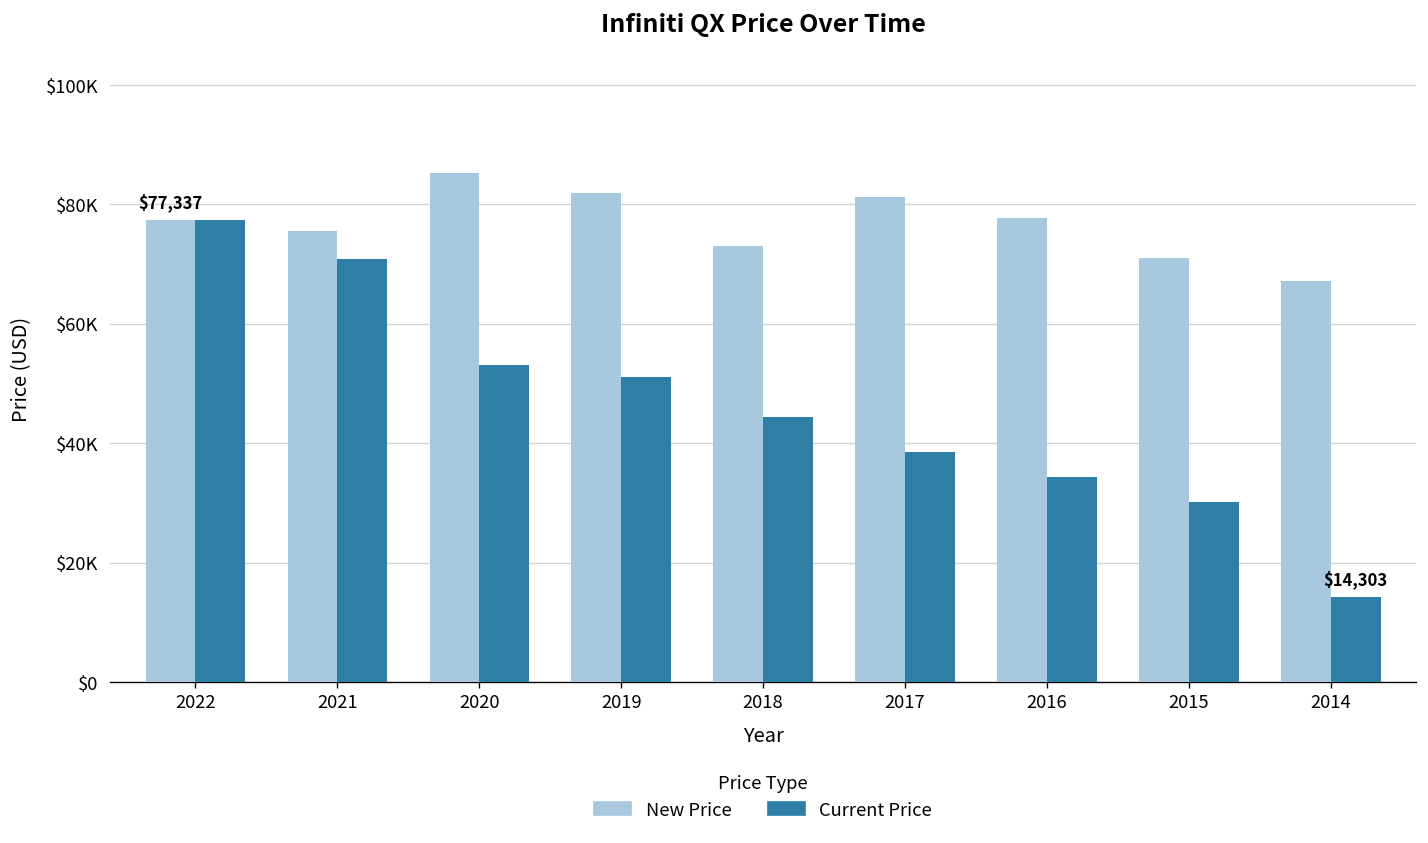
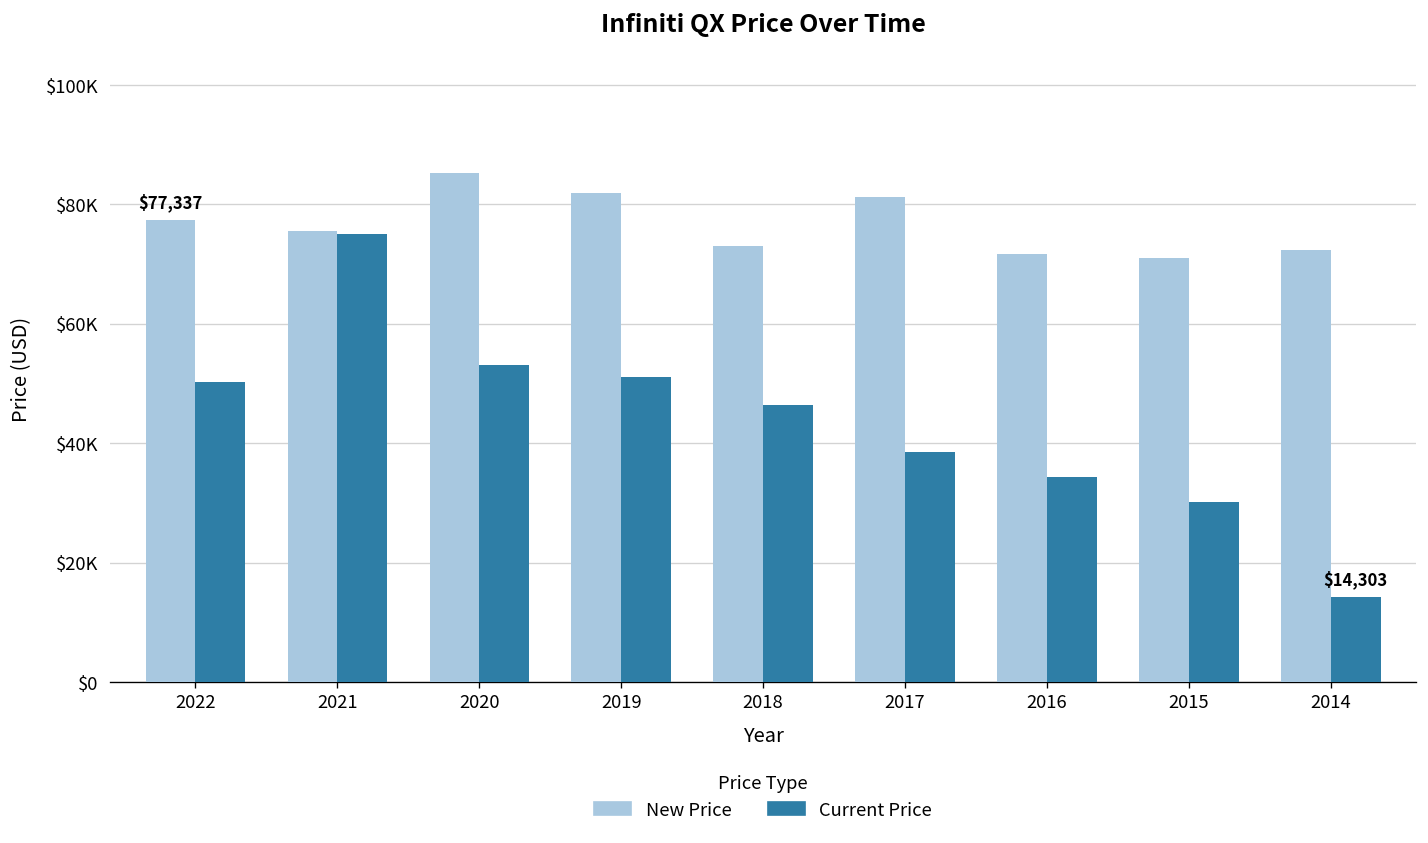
  {
    "New Price": {
      "2021": "$76000",
      "2020": "$85000",
      "2019": "$82000",
      "2018": "$73000",
      "2017": "$81000",
-     "2016": "$78000",
+     "2016": "$72000",
      "2015": "$71000",
-     "2014": "$67000"
+     "2014": "$72000"
    },
    "Current Price": {
-     "2022": "$77000",
-     "2021": "$71000",
+     "2022": "$50000",
+     "2021": "$75000",
      "2020": "$53000",
      "2019": "$51000",
-     "2018": "$44000",
+     "2018": "$46000",
      "2017": "$38000",
      "2016": "$34000",
      "2015": "$30000"
    }
  }
